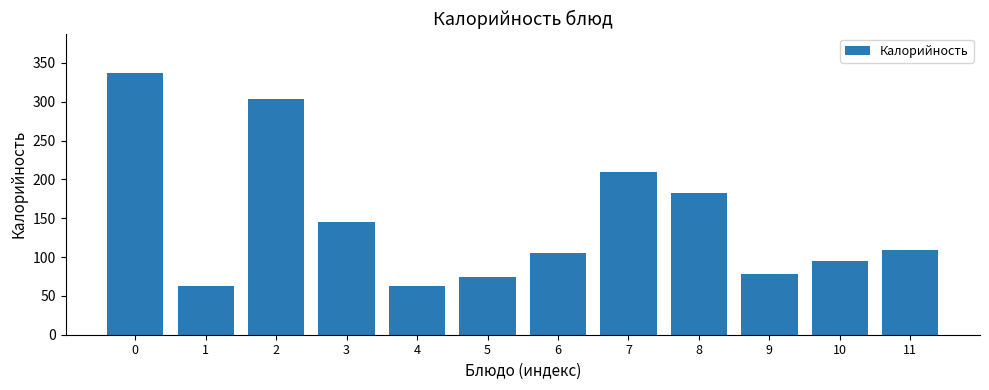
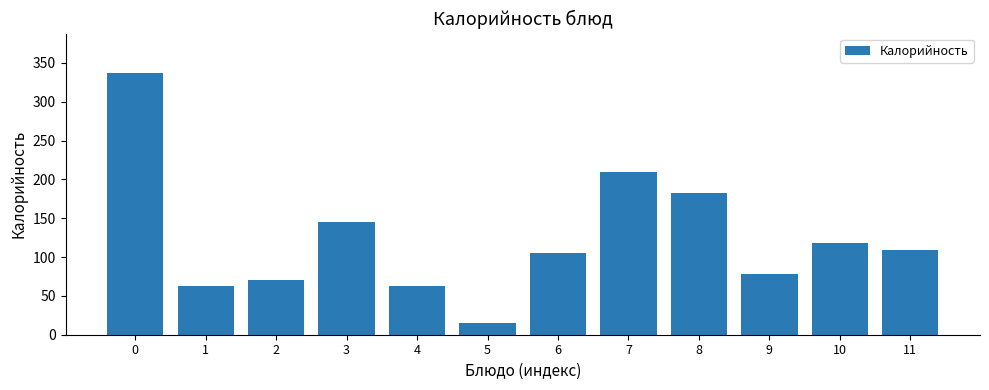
  {
    "0": 340,
    "1": 60,
-   "2": 300,
+   "2": 70,
    "3": 150,
    "4": 60,
-   "5": 70,
+   "5": 20,
    "6": 110,
    "7": 210,
    "8": 180,
    "9": 80,
-   "10": 90,
+   "10": 120,
    "11": 110
  }
